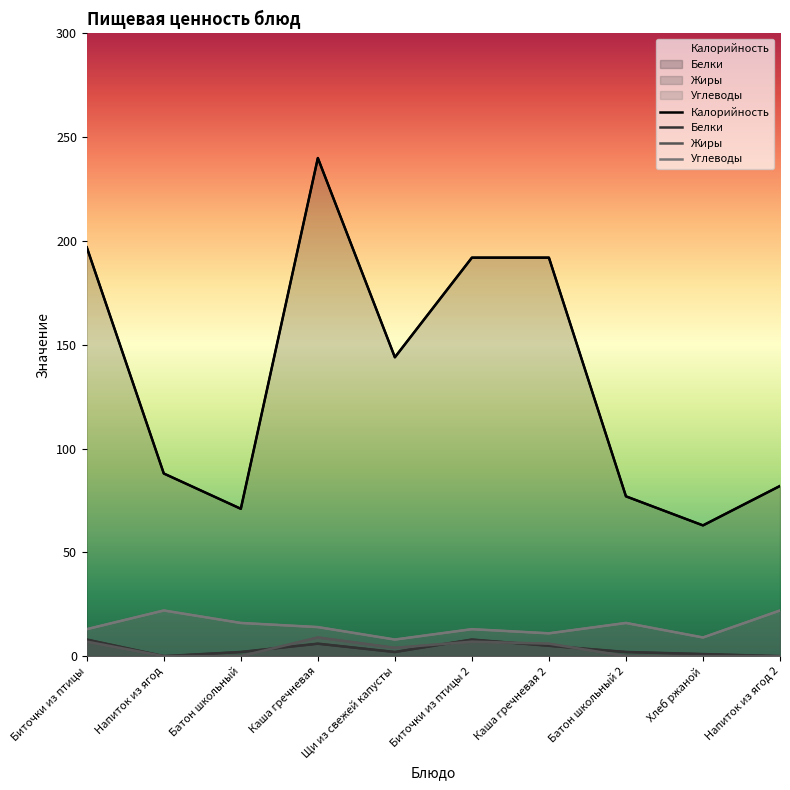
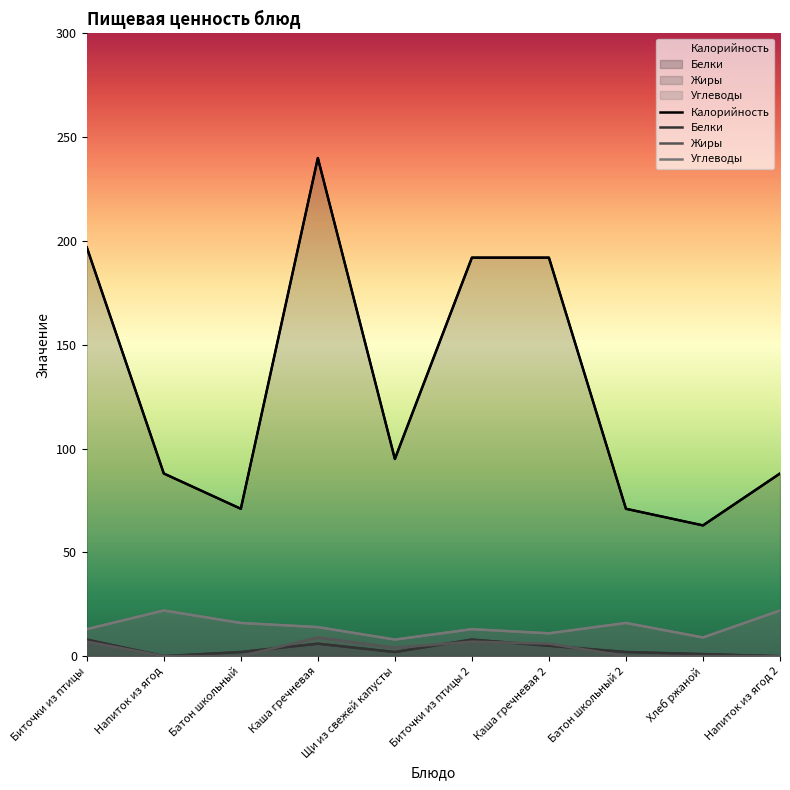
  {
    "Калорийность": {
      "Биточки из птицы": 197,
      "Напиток из ягод": 88,
      "Батон школьный": 71,
      "Каша гречневая": 240,
-     "Щи из свежей капусты": 144,
+     "Щи из свежей капусты": 95,
      "Биточки из птицы 2": 192,
      "Каша гречневая 2": 192,
-     "Батон школьный 2": 77,
+     "Батон школьный 2": 71,
      "Хлеб ржаной": 63,
-     "Напиток из ягод 2": 82
+     "Напиток из ягод 2": 88
    }
  }
